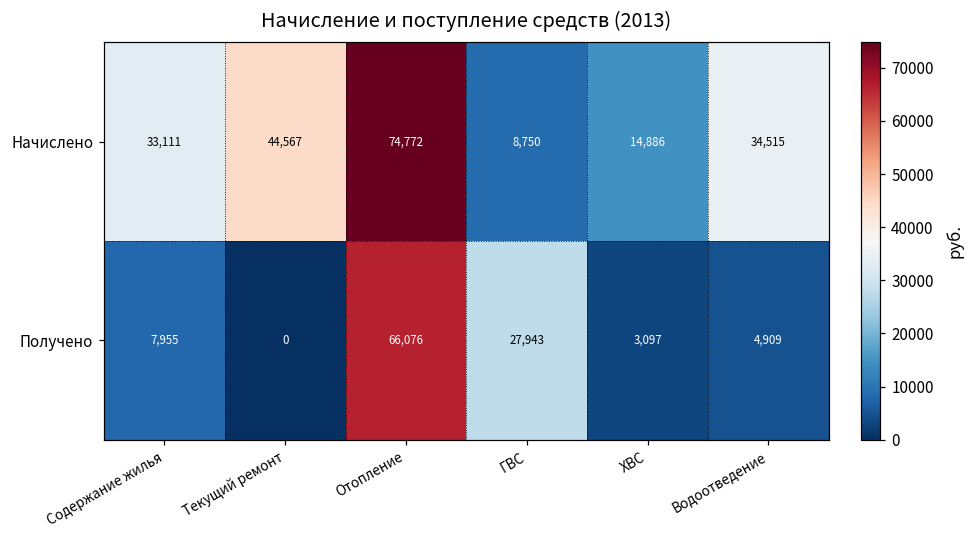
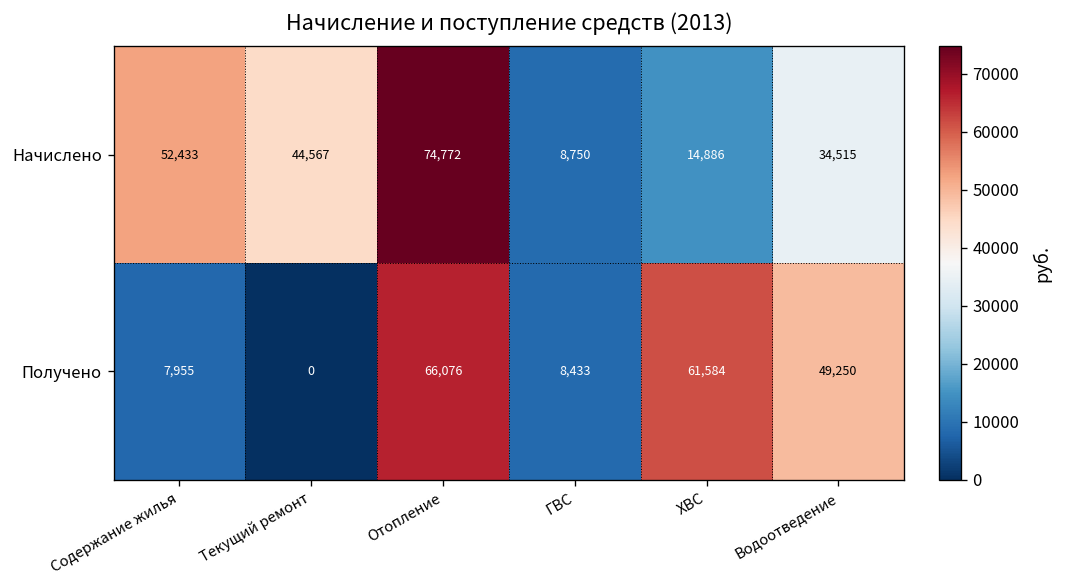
  {
    "Начислено": {
-     "Содержание жилья": "33,111",
+     "Содержание жилья": "52,433",
      "Текущий ремонт": "44,567",
      "Отопление": "74,772",
      "ГВС": "8,750",
      "ХВС": "14,886",
      "Водоотведение": "34,515"
    },
    "Получено": {
      "Содержание жилья": "7,955",
      "Текущий ремонт": "0",
      "Отопление": "66,076",
-     "ГВС": "27,943",
-     "ХВС": "3,097",
-     "Водоотведение": "4,909"
+     "ГВС": "8,433",
+     "ХВС": "61,584",
+     "Водоотведение": "49,250"
    }
  }
